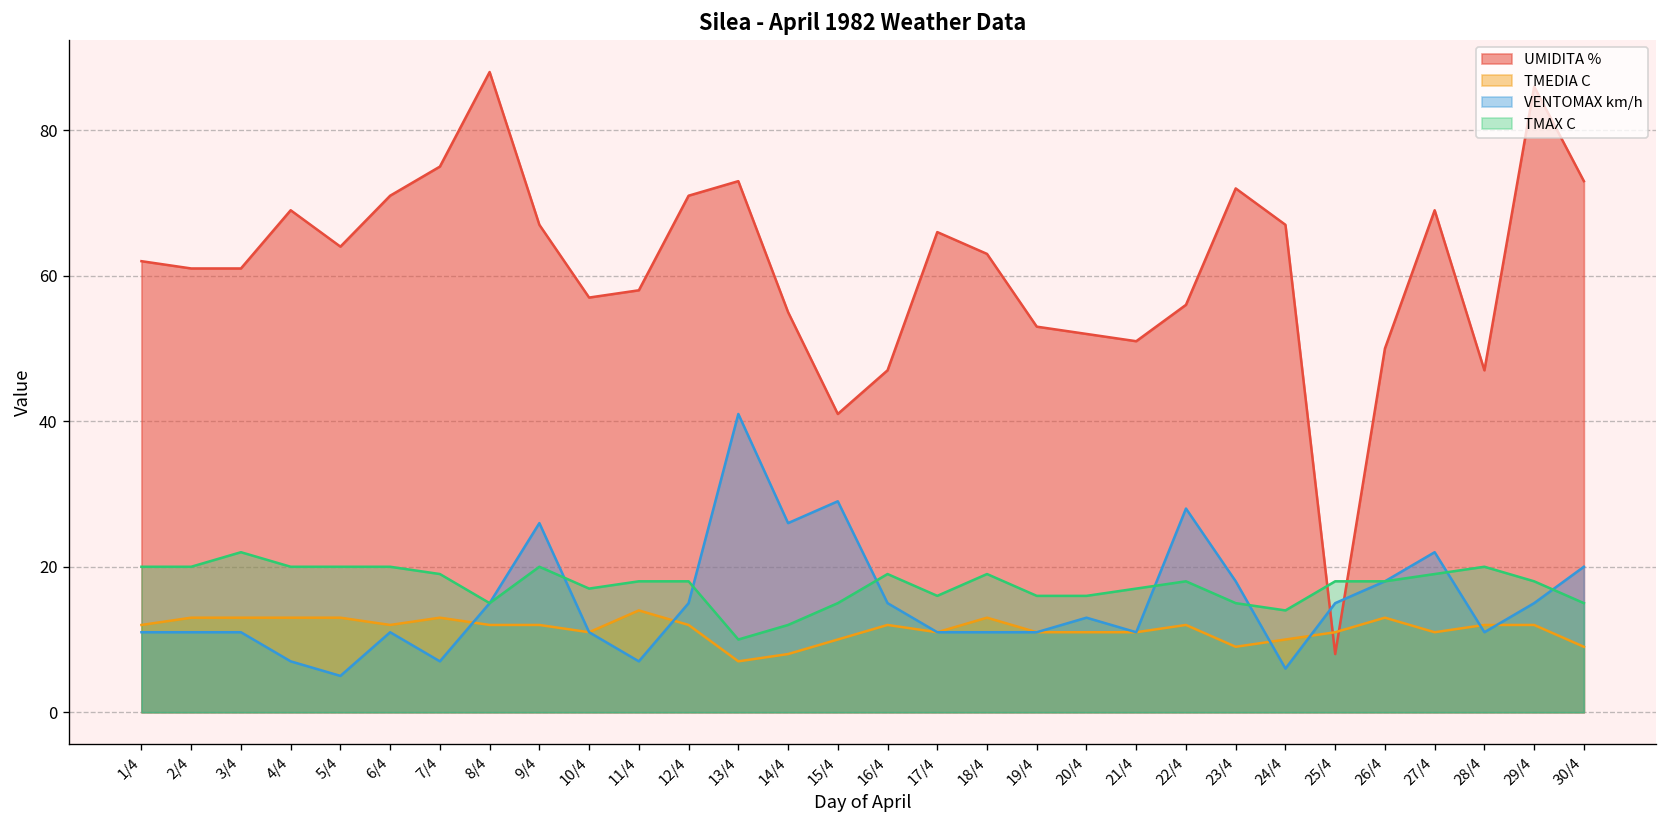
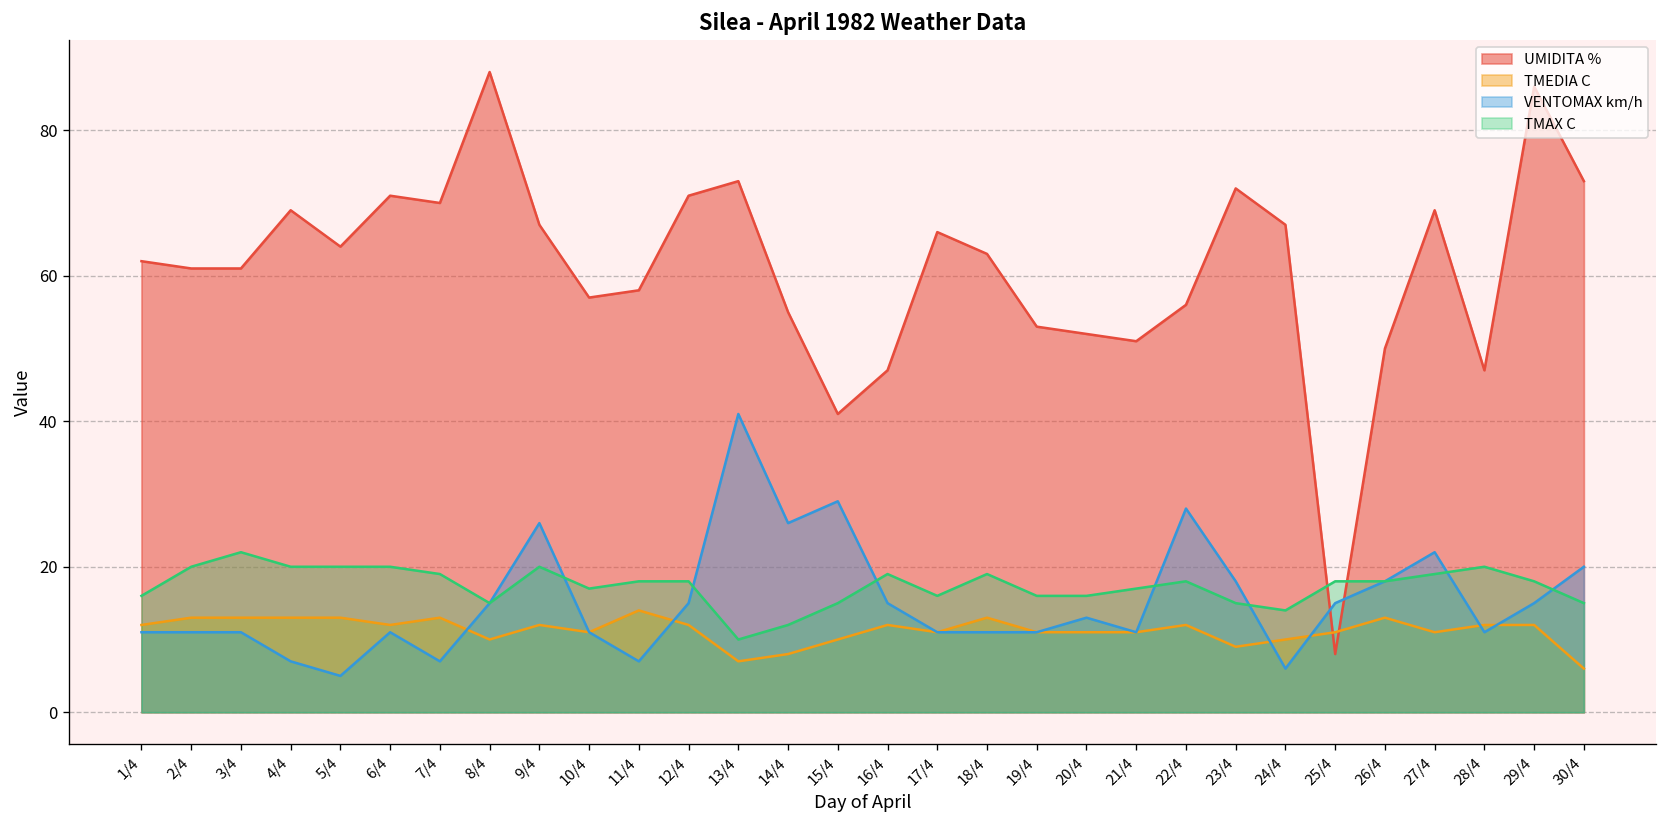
  {
    "UMIDITA %": {
      "1/4": 62,
      "2/4": 61,
      "3/4": 61,
      "4/4": 69,
      "5/4": 64,
      "6/4": 71,
-     "7/4": 75,
+     "7/4": 70,
      "8/4": 88,
      "9/4": 67,
      "10/4": 57,
      "11/4": 58,
      "12/4": 71,
      "13/4": 73,
      "14/4": 55,
      "15/4": 41,
      "16/4": 47,
      "17/4": 66,
      "18/4": 63,
      "19/4": 53,
      "20/4": 52,
      "21/4": 51,
      "22/4": 56,
      "23/4": 72,
      "24/4": 67,
      "25/4": 8,
      "26/4": 50,
      "27/4": 69,
      "28/4": 47,
      "30/4": 73
    },
    "TMEDIA C": {
      "1/4": 12,
      "2/4": 13,
      "3/4": 13,
      "4/4": 13,
      "5/4": 13,
      "6/4": 12,
      "7/4": 13,
-     "8/4": 12,
+     "8/4": 10,
      "9/4": 12,
      "11/4": 14,
      "12/4": 12,
      "13/4": 7,
      "14/4": 8,
      "15/4": 10,
      "16/4": 12,
      "18/4": 13,
      "20/4": 11,
      "22/4": 12,
      "23/4": 9,
      "24/4": 10,
      "25/4": 11,
      "26/4": 13,
      "27/4": 11,
      "28/4": 12,
      "29/4": 12,
-     "30/4": 9
+     "30/4": 6
    },
    "VENTOMAX km/h": {
      "1/4": 11,
      "2/4": 11,
      "3/4": 11,
      "4/4": 7,
      "5/4": 5,
      "6/4": 11,
      "7/4": 7,
      "9/4": 26,
      "11/4": 7,
      "12/4": 15,
      "13/4": 41,
      "14/4": 26,
      "15/4": 29,
      "16/4": 15,
      "18/4": 11,
      "20/4": 13,
      "22/4": 28,
      "23/4": 18,
      "24/4": 6,
      "25/4": 15,
      "27/4": 22,
      "28/4": 11,
      "29/4": 15,
      "30/4": 20
    },
    "TMAX C": {
-     "1/4": 20,
+     "1/4": 16,
      "2/4": 20,
      "3/4": 22,
      "4/4": 20,
      "5/4": 20,
      "6/4": 20,
      "7/4": 19,
      "9/4": 20,
      "10/4": 17,
      "11/4": 18,
      "12/4": 18,
      "13/4": 10,
      "14/4": 12,
      "15/4": 15,
      "16/4": 19,
      "17/4": 16,
      "18/4": 19,
      "19/4": 16,
      "20/4": 16,
      "21/4": 17,
      "22/4": 18,
      "23/4": 15,
      "24/4": 14,
      "25/4": 18,
      "27/4": 19,
      "28/4": 20,
      "29/4": 18,
      "30/4": 15
    }
  }
